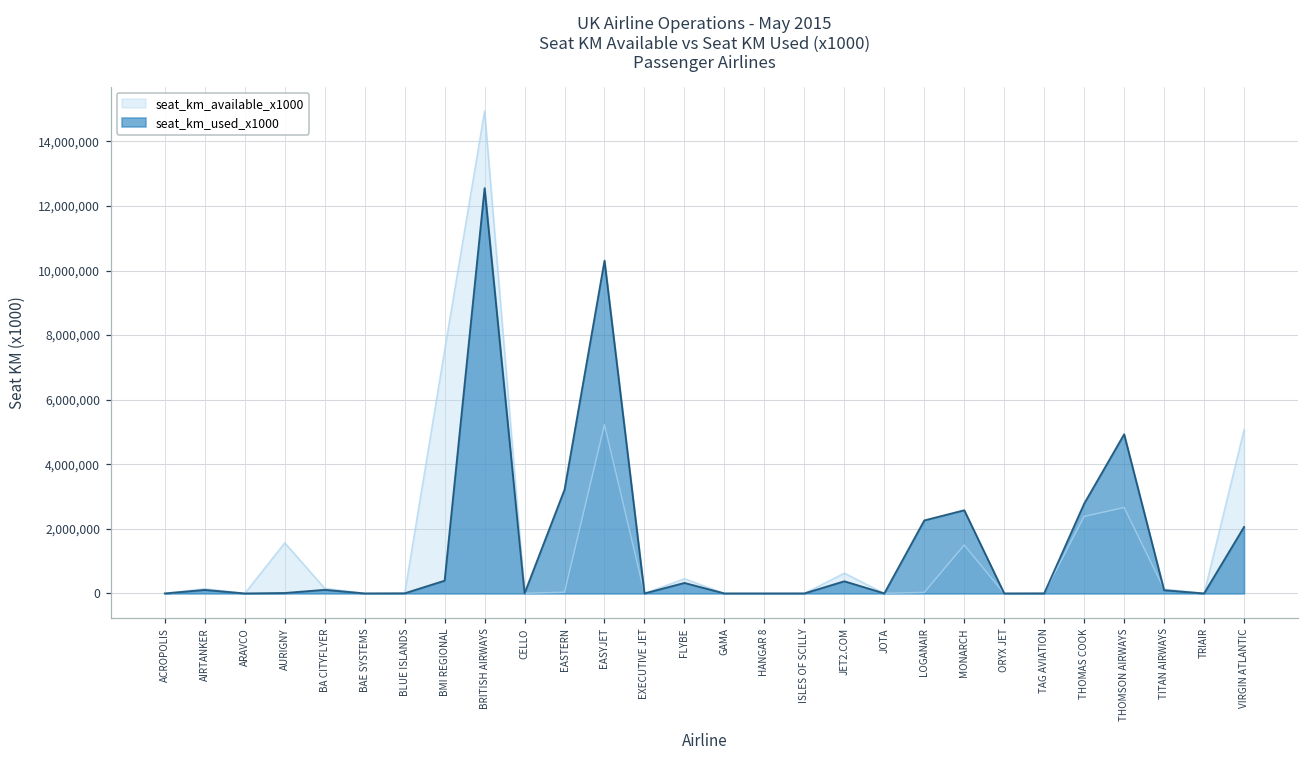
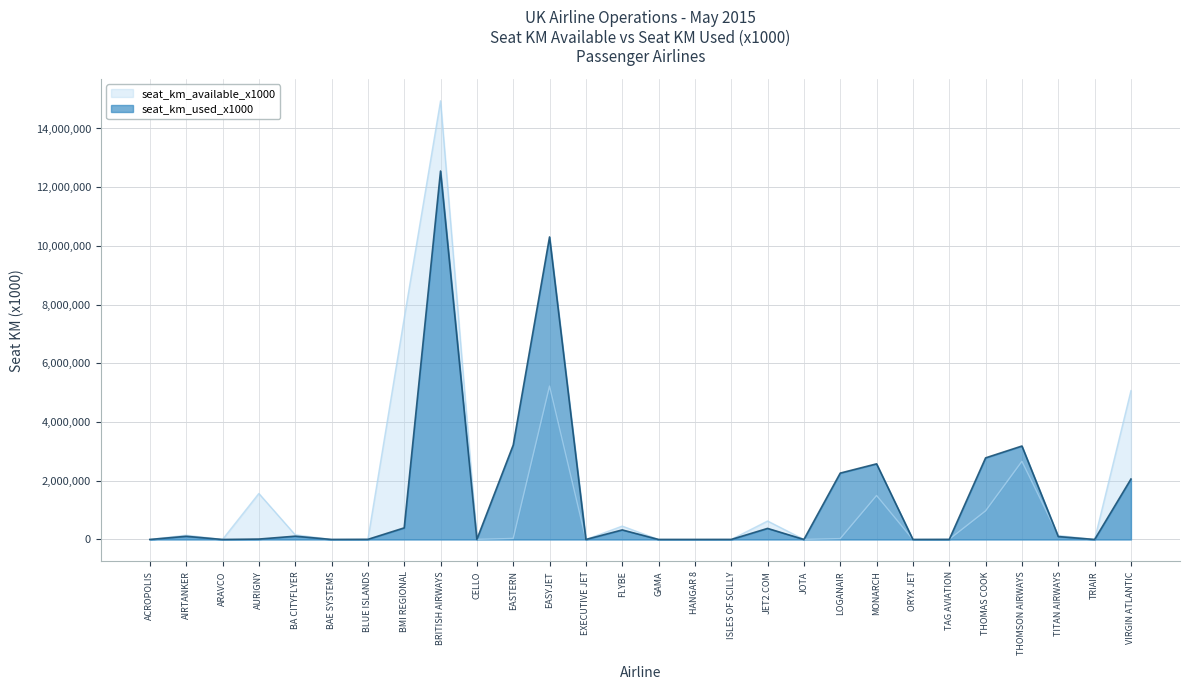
  {
    "seat_km_available_x1000": {
      "AURIGNY": "1,600,000",
      "BMI REGIONAL": "7,500,000",
      "BRITISH AIRWAYS": "14,900,000",
      "EASTERN": "0",
      "EASYJET": "5,200,000",
      "FLYBE": "500,000",
      "JET2.COM": "600,000",
      "LOGANAIR": "0",
      "MONARCH": "1,500,000",
-     "THOMAS COOK": "2,400,000",
+     "THOMAS COOK": "1,000,000",
      "THOMSON AIRWAYS": "2,700,000",
      "VIRGIN ATLANTIC": "5,100,000"
    },
    "seat_km_used_x1000": {
      "AURIGNY": "0",
      "BMI REGIONAL": "400,000",
      "BRITISH AIRWAYS": "12,600,000",
      "EASTERN": "3,200,000",
      "EASYJET": "10,300,000",
      "FLYBE": "300,000",
      "JET2.COM": "400,000",
      "LOGANAIR": "2,300,000",
      "MONARCH": "2,600,000",
      "THOMAS COOK": "2,800,000",
-     "THOMSON AIRWAYS": "4,900,000",
+     "THOMSON AIRWAYS": "3,200,000",
      "VIRGIN ATLANTIC": "2,100,000"
    }
  }
